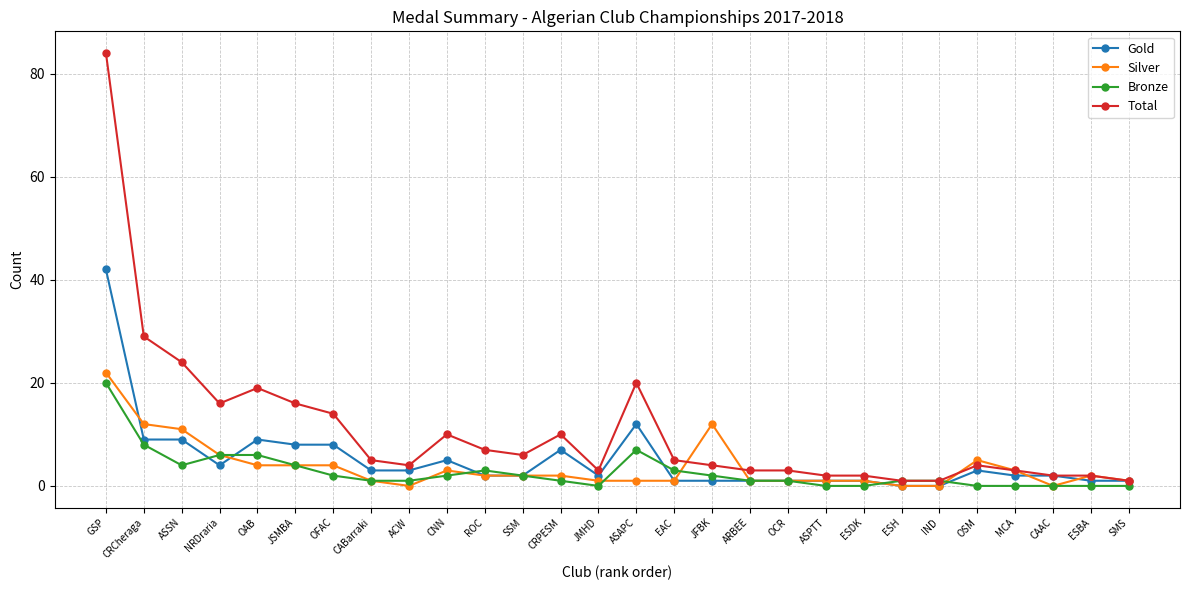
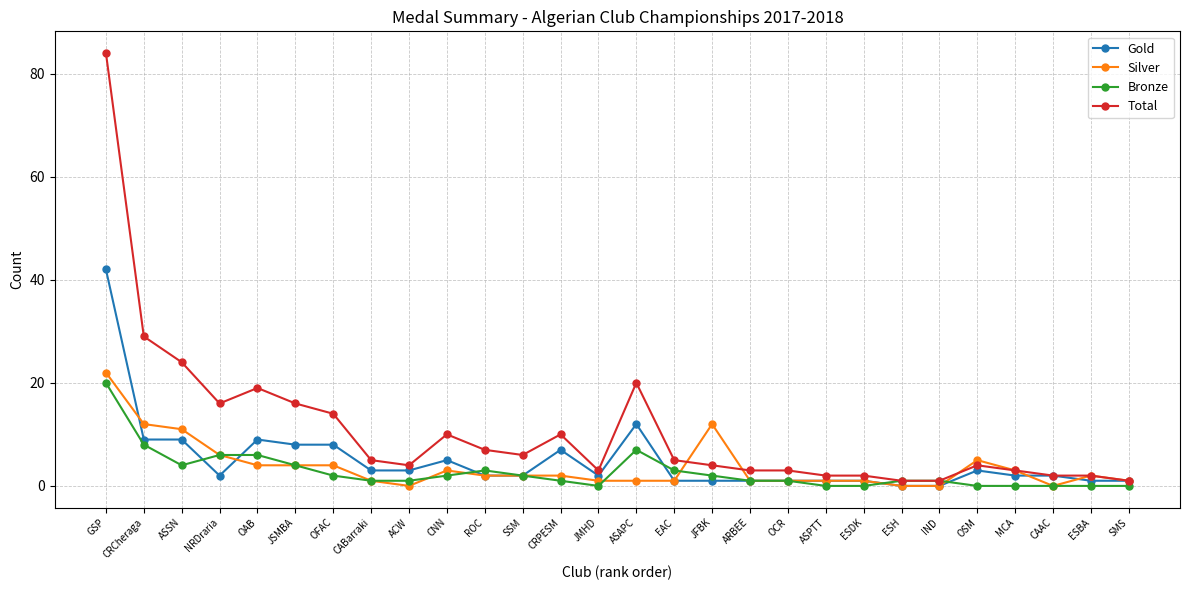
  {
    "Gold": {
      "GSP": 42,
      "CRCheraga": 9,
      "ASSN": 9,
-     "NRDraria": 4,
+     "NRDraria": 2,
      "OAB": 9,
      "JSMBA": 8,
      "OFAC": 8,
      "CABarraki": 3,
      "ACW": 3,
      "CNN": 5,
      "CRPESM": 7,
      "JMHD": 2,
      "ASAPC": 12,
      "JFBK": 1,
      "OSM": 3,
      "MCA": 2,
      "ESBA": 1
    },
    "Silver": {
      "GSP": 22,
      "CRCheraga": 12,
      "ASSN": 11,
      "OAB": 4,
      "OFAC": 4,
      "ACW": 0,
      "CNN": 3,
      "CRPESM": 2,
      "JMHD": 1,
      "ASAPC": 1,
      "JFBK": 12,
      "OSM": 5
    },
    "Bronze": {
      "GSP": 20,
      "CRCheraga": 8,
      "ASSN": 4,
      "OAB": 6,
      "OFAC": 2,
      "ACW": 1,
      "CNN": 2,
      "ROC": 3,
      "CRPESM": 1,
      "JMHD": 0,
      "ASAPC": 7,
      "EAC": 3,
      "JFBK": 2,
      "ASPTT": 0,
      "ESDK": 0,
      "OSM": 0,
      "MCA": 0,
      "ESBA": 0,
      "SMS": 0
    },
    "Total": {
      "GSP": 84,
      "CRCheraga": 29,
      "ASSN": 24,
      "NRDraria": 16,
      "OAB": 19,
      "JSMBA": 16,
      "OFAC": 14,
      "CABarraki": 5,
      "ACW": 4,
      "CNN": 10,
      "ROC": 7,
      "SSM": 6,
      "CRPESM": 10,
      "JMHD": 3,
      "ASAPC": 20,
      "EAC": 5,
      "JFBK": 4,
      "ARBEE": 3,
      "OCR": 3,
      "ASPTT": 2,
      "ESDK": 2,
      "OSM": 4
    }
  }
